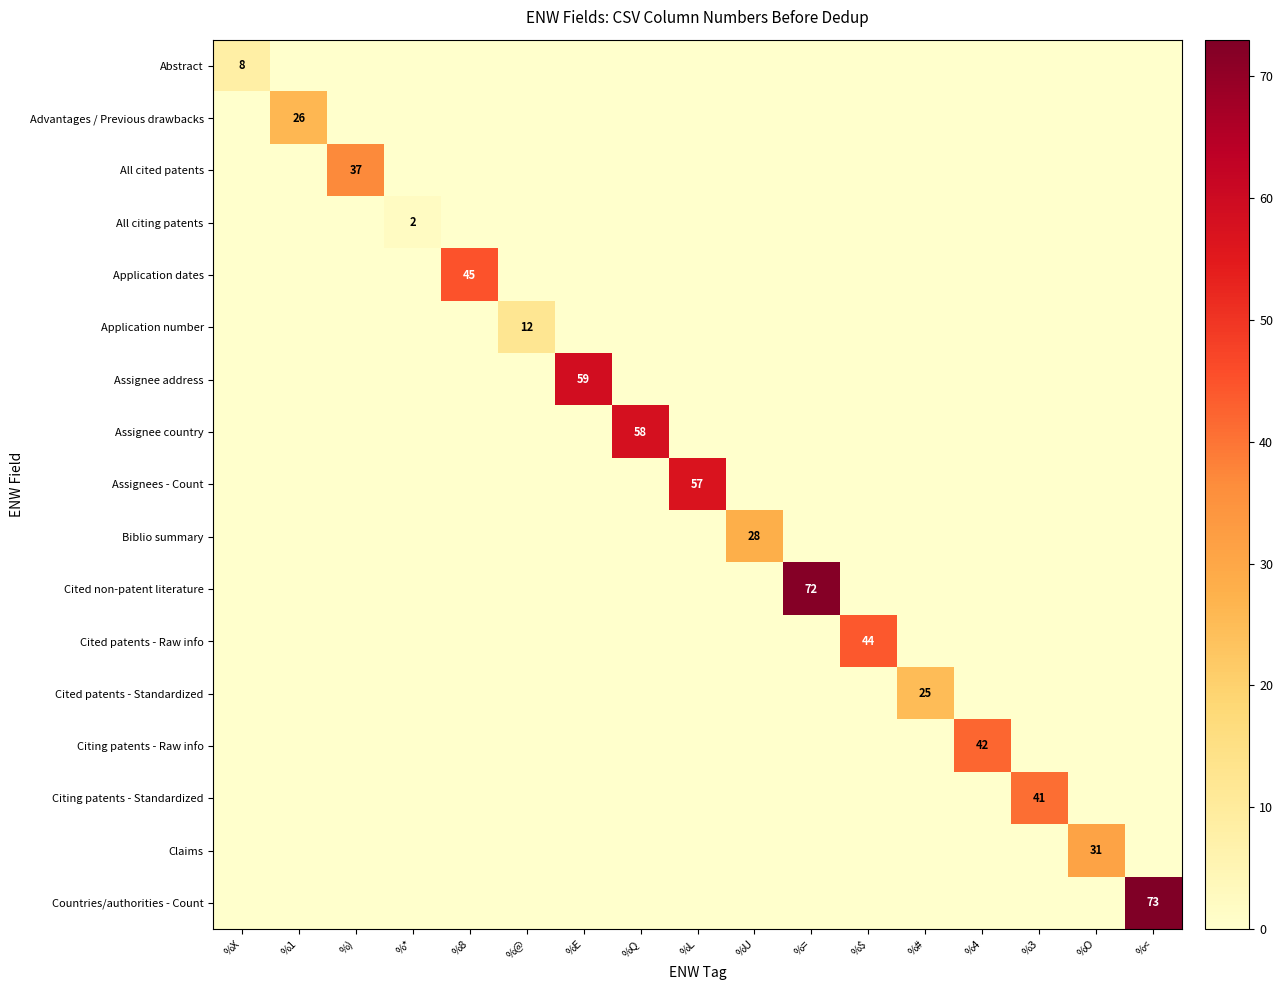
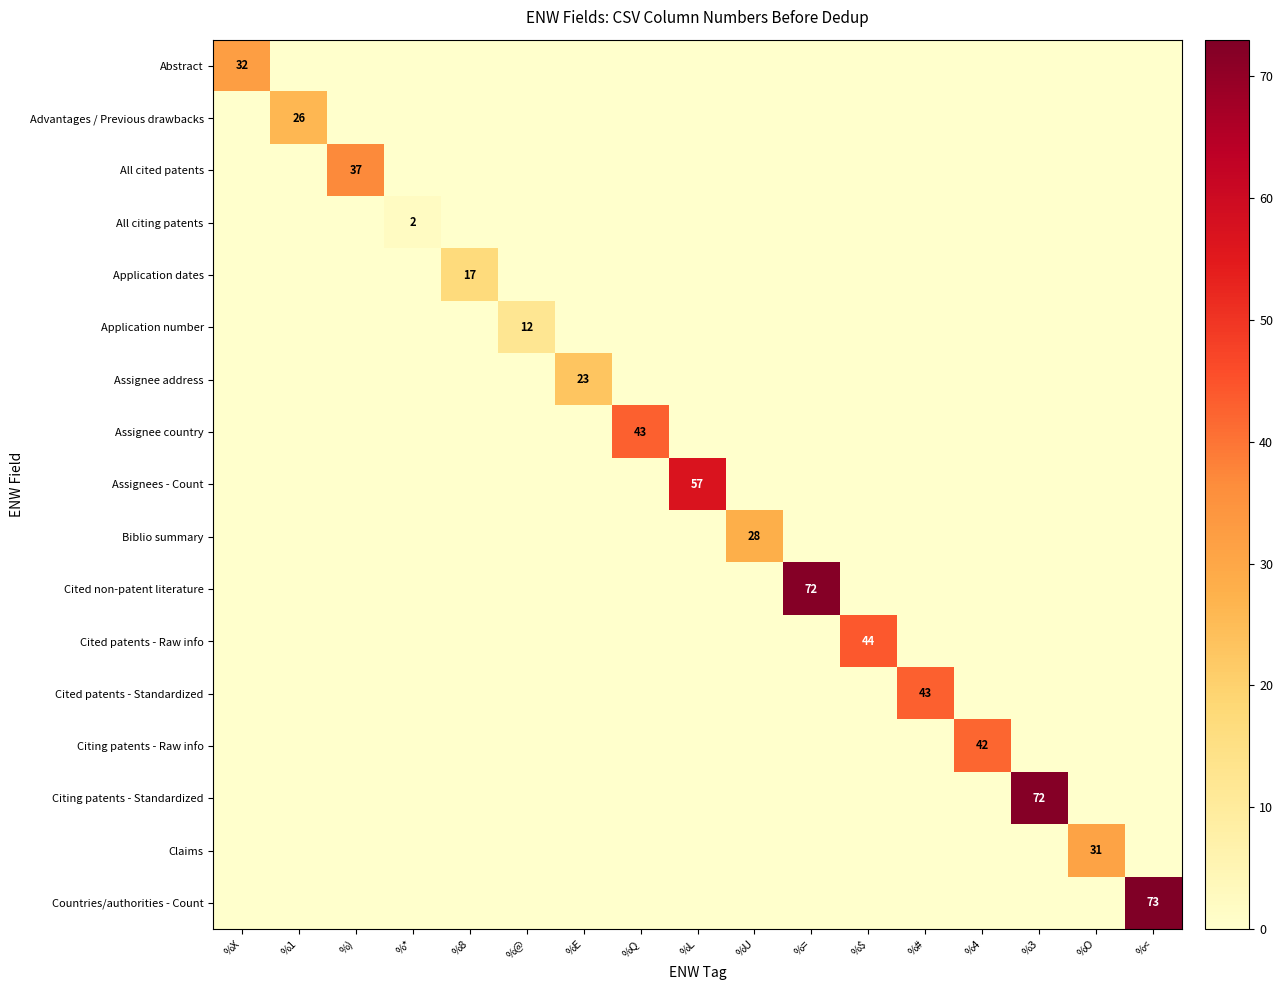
  {
    "Abstract": {
-     "%X": 8
+     "%X": 32
    },
    "Advantages / Previous drawbacks": {
      "%1": 26
    },
    "All cited patents": {
      "%)": 37
    },
    "All citing patents": {
      "%*": 2
    },
    "Application dates": {
-     "%8": 45
+     "%8": 17
    },
    "Application number": {
      "%@": 12
    },
    "Assignee address": {
-     "%E": 59
+     "%E": 23
    },
    "Assignee country": {
-     "%Q": 58
+     "%Q": 43
    },
    "Assignees - Count": {
      "%L": 57
    },
    "Biblio summary": {
      "%U": 28
    },
    "Cited non-patent literature": {
      "%=": 72
    },
    "Cited patents - Raw info": {
      "%$": 44
    },
    "Cited patents - Standardized": {
-     "%#": 25
+     "%#": 43
    },
    "Citing patents - Raw info": {
      "%4": 42
    },
    "Citing patents - Standardized": {
-     "%3": 41
+     "%3": 72
    },
    "Claims": {
      "%O": 31
    },
    "Countries/authorities - Count": {
      "%<": 73
    }
  }
